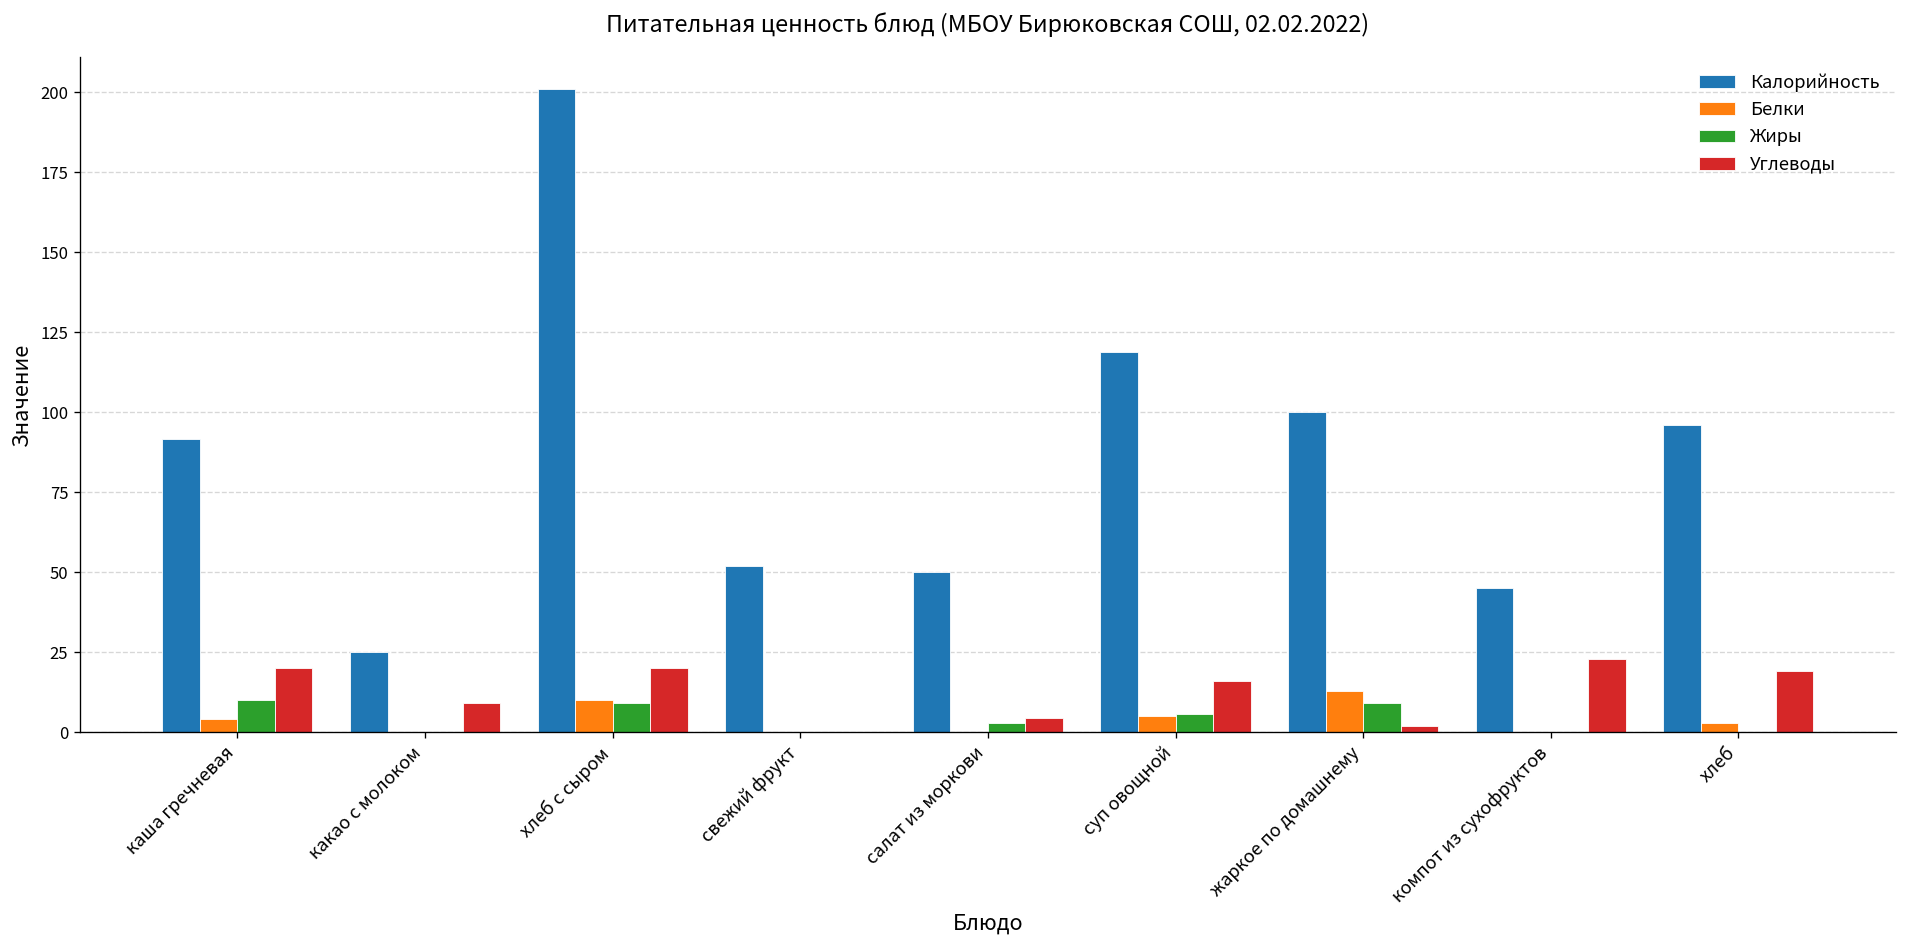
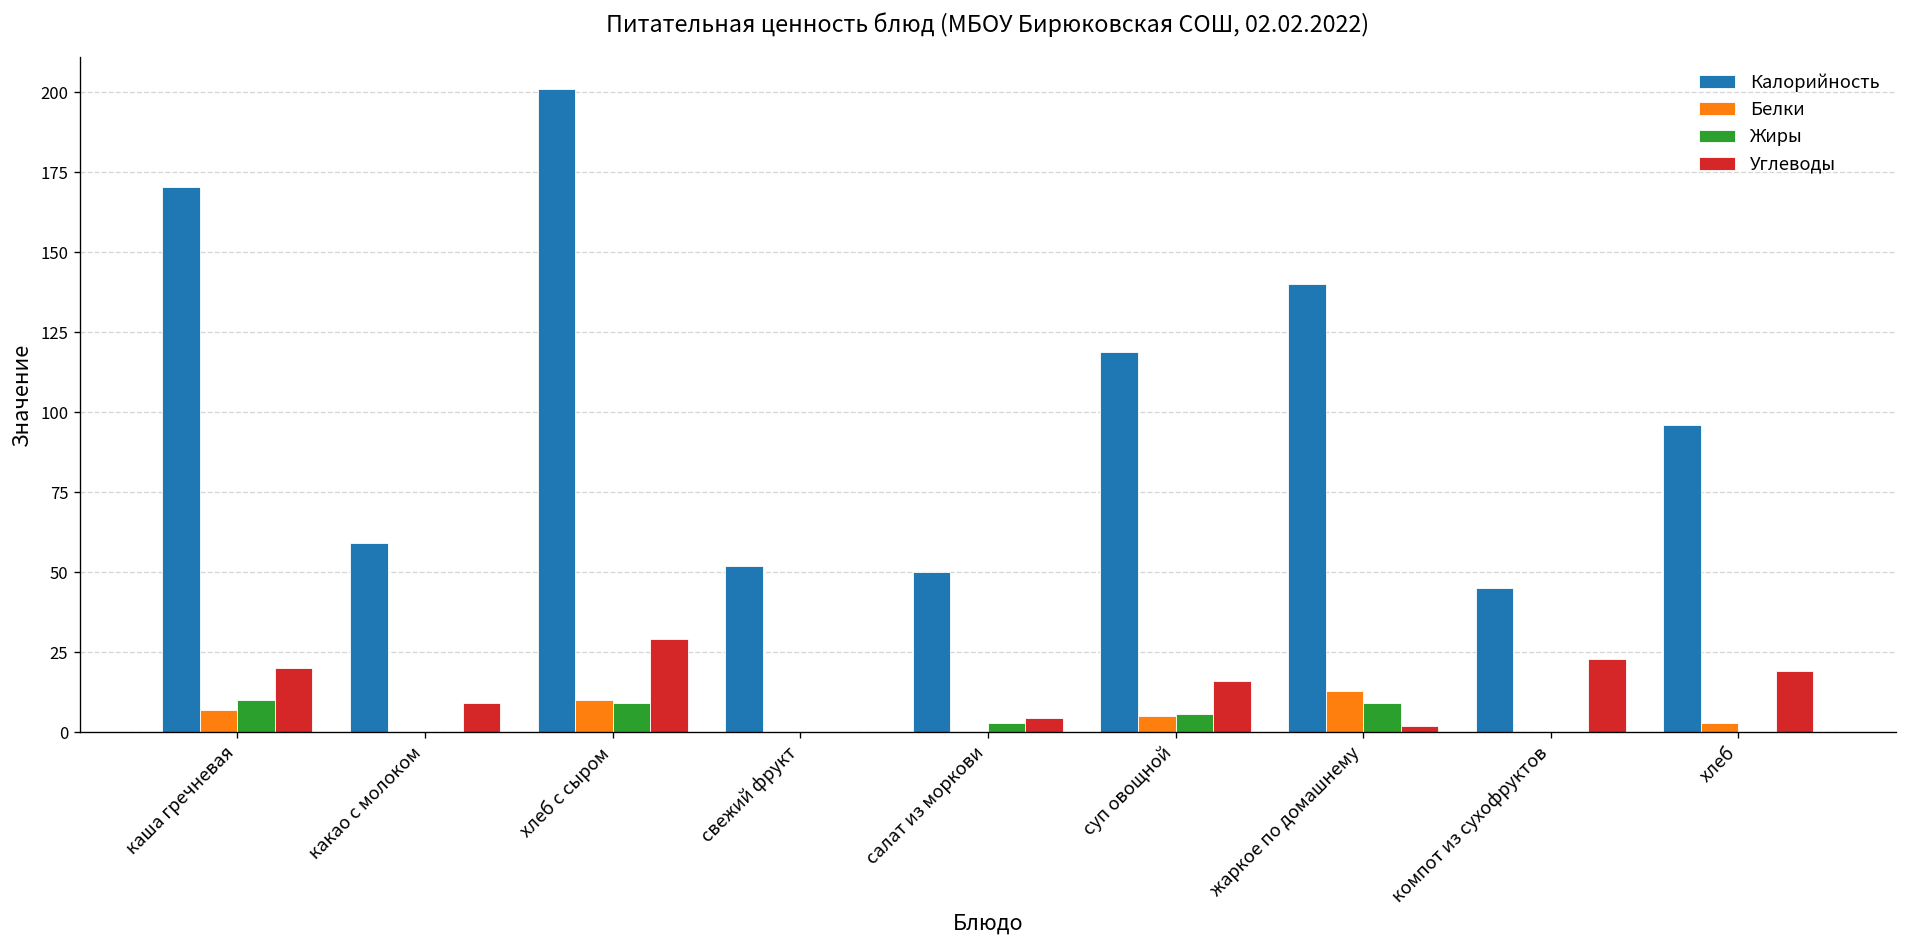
  {
    "Калорийность": {
-     "каша гречневая": 92,
-     "какао с молоком": 25,
+     "каша гречневая": 171,
+     "какао с молоком": 59,
      "хлеб с сыром": 201,
      "свежий фрукт": 52,
      "салат из моркови": 50,
      "суп овощной": 119,
-     "жаркое по домашнему": 100,
+     "жаркое по домашнему": 140,
      "компот из сухофруктов": 45,
      "хлеб": 96
    },
    "Белки": {
-     "каша гречневая": 4,
+     "каша гречневая": 7,
      "какао с молоком": 0,
      "хлеб с сыром": 10,
      "свежий фрукт": 0,
      "салат из моркови": 0,
      "суп овощной": 5,
      "жаркое по домашнему": 13,
      "хлеб": 3
    },
    "Жиры": {
      "каша гречневая": 10,
      "какао с молоком": 0,
      "хлеб с сыром": 9,
      "свежий фрукт": 0,
      "салат из моркови": 3,
      "суп овощной": 6,
      "жаркое по домашнему": 9,
      "компот из сухофруктов": 0,
      "хлеб": 0
    },
    "Углеводы": {
      "каша гречневая": 20,
      "какао с молоком": 9,
-     "хлеб с сыром": 20,
+     "хлеб с сыром": 29,
      "свежий фрукт": 0,
      "салат из моркови": 5,
      "суп овощной": 16,
      "жаркое по домашнему": 2,
      "компот из сухофруктов": 23,
      "хлеб": 19
    }
  }
